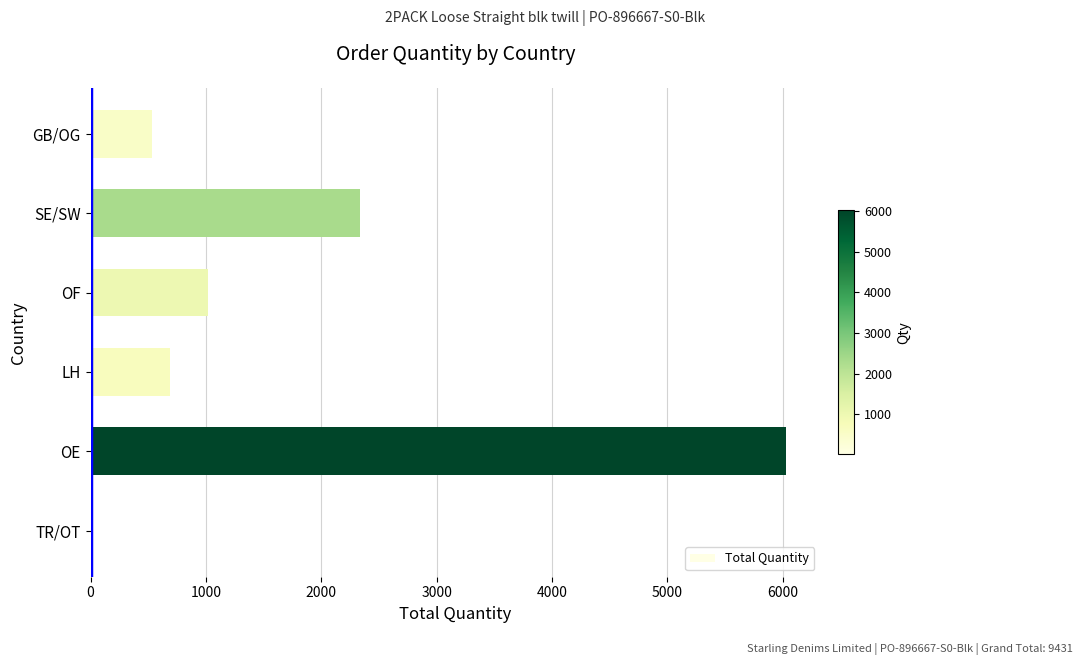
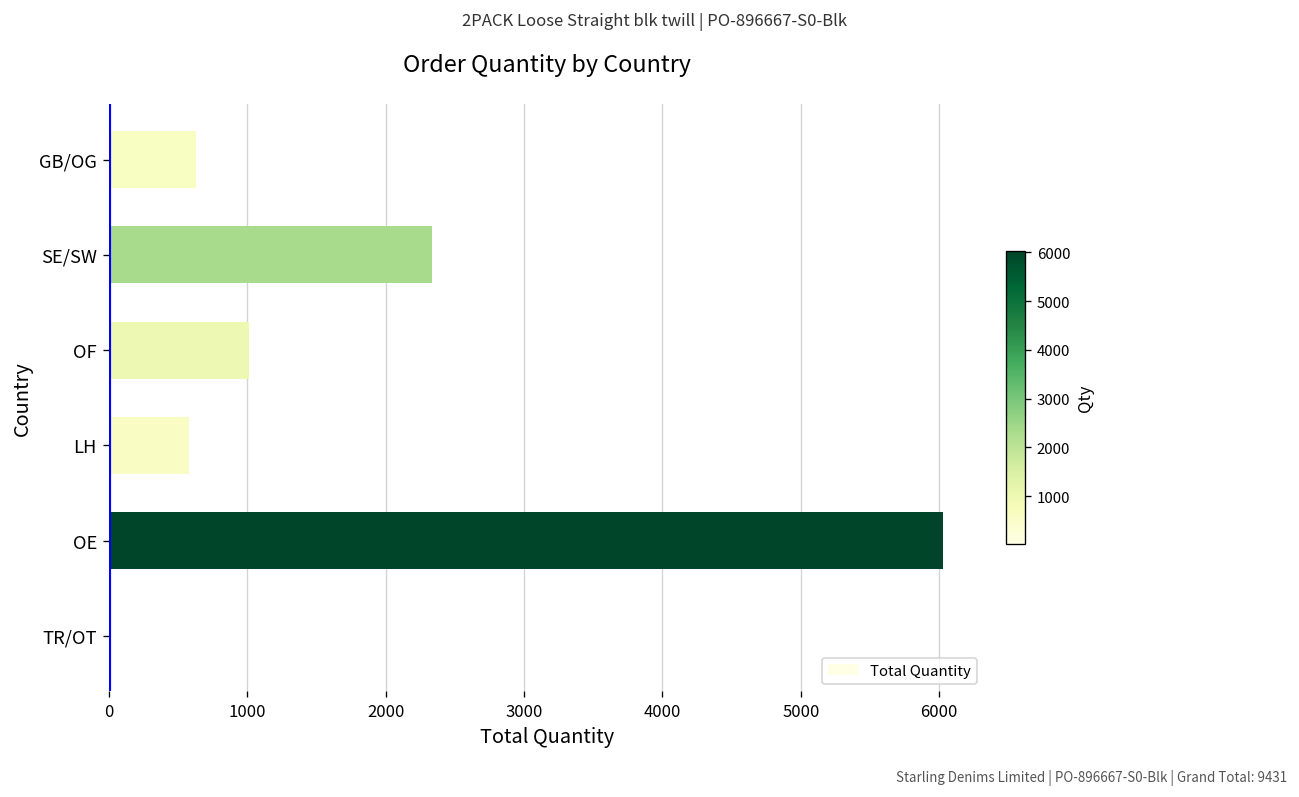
  {
-   "GB/OG": 530,
+   "GB/OG": 630,
    "SE/SW": 2340,
    "OF": 1020,
-   "LH": 690,
+   "LH": 580,
    "OE": 6030
  }
